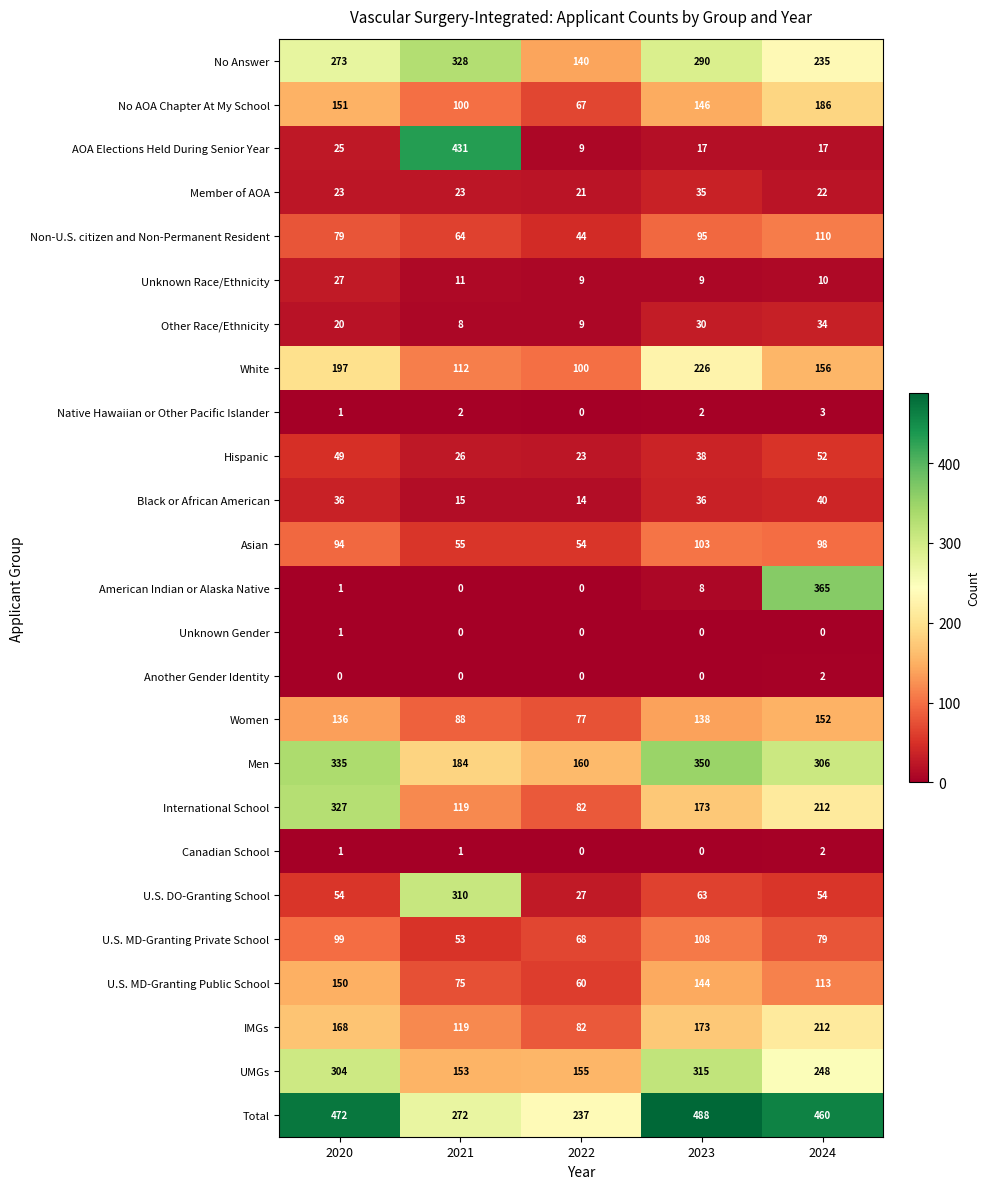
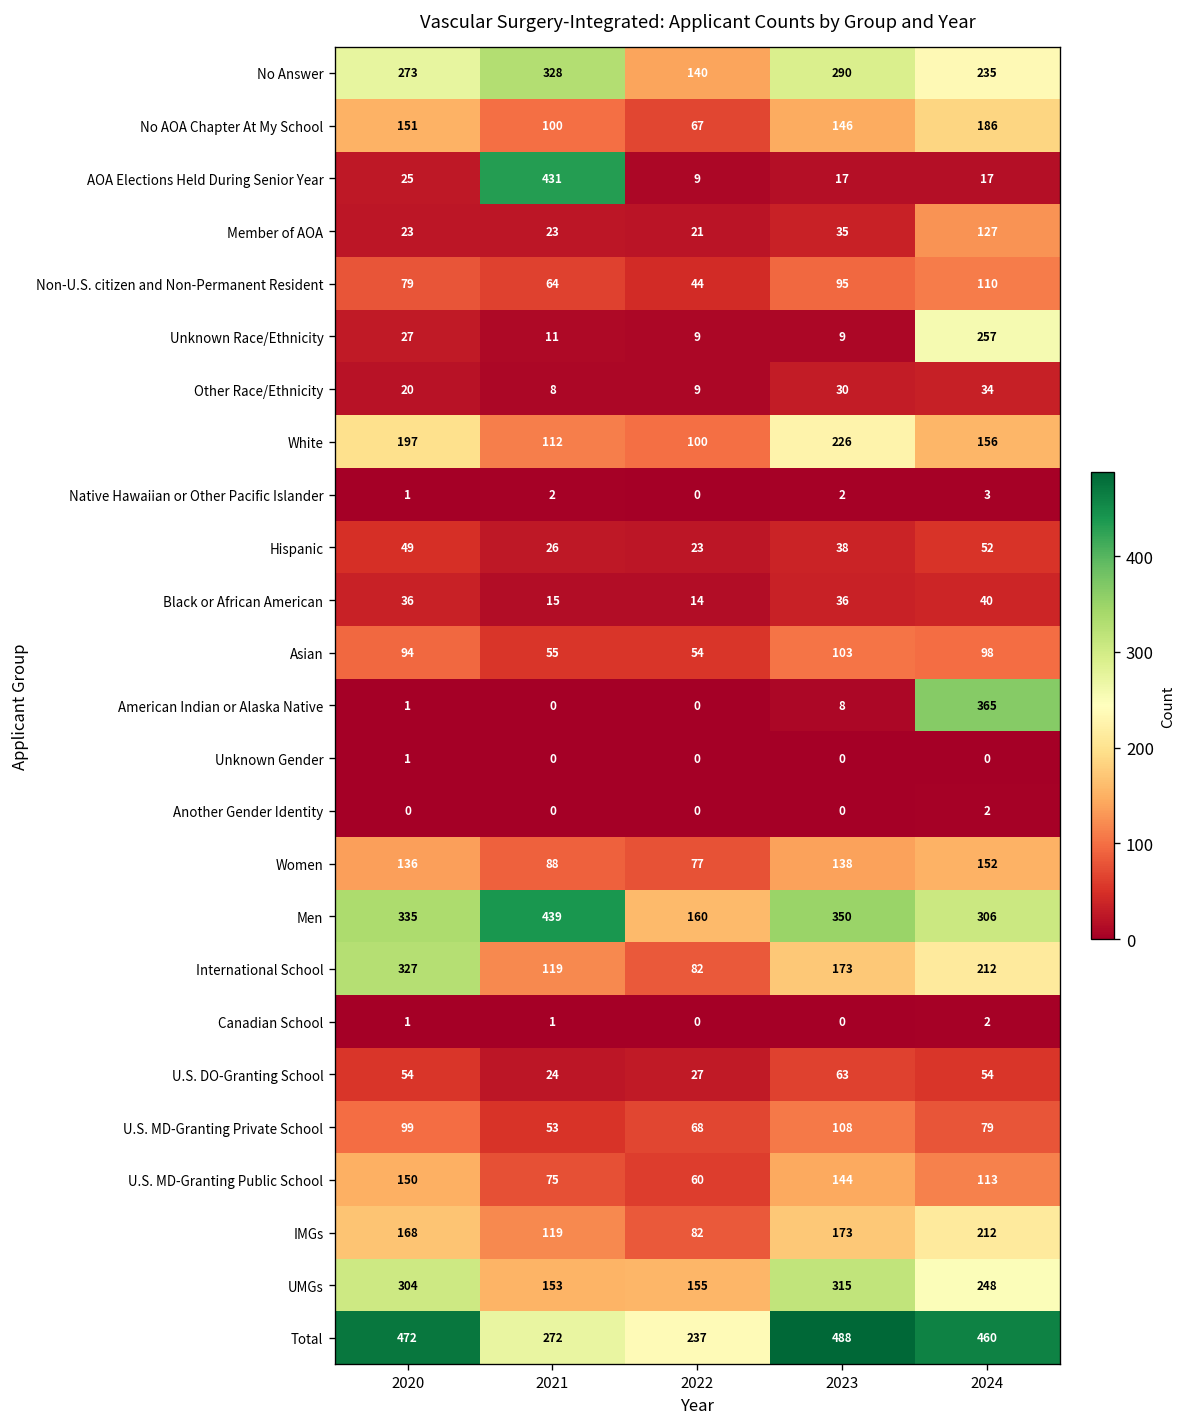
  {
    "No Answer": {
      "2020": 273,
      "2021": 328,
      "2022": 140,
      "2023": 290,
      "2024": 235
    },
    "No AOA Chapter At My School": {
      "2020": 151,
      "2021": 100,
      "2022": 67,
      "2023": 146,
      "2024": 186
    },
    "AOA Elections Held During Senior Year": {
      "2020": 25,
      "2021": 431,
      "2022": 9,
      "2023": 17,
      "2024": 17
    },
    "Member of AOA": {
      "2020": 23,
      "2021": 23,
      "2022": 21,
      "2023": 35,
-     "2024": 22
+     "2024": 127
    },
    "Non-U.S. citizen and Non-Permanent Resident": {
      "2020": 79,
      "2021": 64,
      "2022": 44,
      "2023": 95,
      "2024": 110
    },
    "Unknown Race/Ethnicity": {
      "2020": 27,
      "2021": 11,
      "2022": 9,
      "2023": 9,
-     "2024": 10
+     "2024": 257
    },
    "Other Race/Ethnicity": {
      "2020": 20,
      "2021": 8,
      "2022": 9,
      "2023": 30,
      "2024": 34
    },
    "White": {
      "2020": 197,
      "2021": 112,
      "2022": 100,
      "2023": 226,
      "2024": 156
    },
    "Native Hawaiian or Other Pacific Islander": {
      "2020": 1,
      "2021": 2,
      "2022": 0,
      "2023": 2,
      "2024": 3
    },
    "Hispanic": {
      "2020": 49,
      "2021": 26,
      "2022": 23,
      "2023": 38,
      "2024": 52
    },
    "Black or African American": {
      "2020": 36,
      "2021": 15,
      "2022": 14,
      "2023": 36,
      "2024": 40
    },
    "Asian": {
      "2020": 94,
      "2021": 55,
      "2022": 54,
      "2023": 103,
      "2024": 98
    },
    "American Indian or Alaska Native": {
      "2020": 1,
      "2021": 0,
      "2022": 0,
      "2023": 8,
      "2024": 365
    },
    "Unknown Gender": {
      "2020": 1,
      "2021": 0,
      "2022": 0,
      "2023": 0,
      "2024": 0
    },
    "Another Gender Identity": {
      "2020": 0,
      "2021": 0,
      "2022": 0,
      "2023": 0,
      "2024": 2
    },
    "Women": {
      "2020": 136,
      "2021": 88,
      "2022": 77,
      "2023": 138,
      "2024": 152
    },
    "Men": {
      "2020": 335,
-     "2021": 184,
+     "2021": 439,
      "2022": 160,
      "2023": 350,
      "2024": 306
    },
    "International School": {
      "2020": 327,
      "2021": 119,
      "2022": 82,
      "2023": 173,
      "2024": 212
    },
    "Canadian School": {
      "2020": 1,
      "2021": 1,
      "2022": 0,
      "2023": 0,
      "2024": 2
    },
    "U.S. DO-Granting School": {
      "2020": 54,
-     "2021": 310,
+     "2021": 24,
      "2022": 27,
      "2023": 63,
      "2024": 54
    },
    "U.S. MD-Granting Private School": {
      "2020": 99,
      "2021": 53,
      "2022": 68,
      "2023": 108,
      "2024": 79
    },
    "U.S. MD-Granting Public School": {
      "2020": 150,
      "2021": 75,
      "2022": 60,
      "2023": 144,
      "2024": 113
    },
    "IMGs": {
      "2020": 168,
      "2021": 119,
      "2022": 82,
      "2023": 173,
      "2024": 212
    },
    "UMGs": {
      "2020": 304,
      "2021": 153,
      "2022": 155,
      "2023": 315,
      "2024": 248
    },
    "Total": {
      "2020": 472,
      "2021": 272,
      "2022": 237,
      "2023": 488,
      "2024": 460
    }
  }
